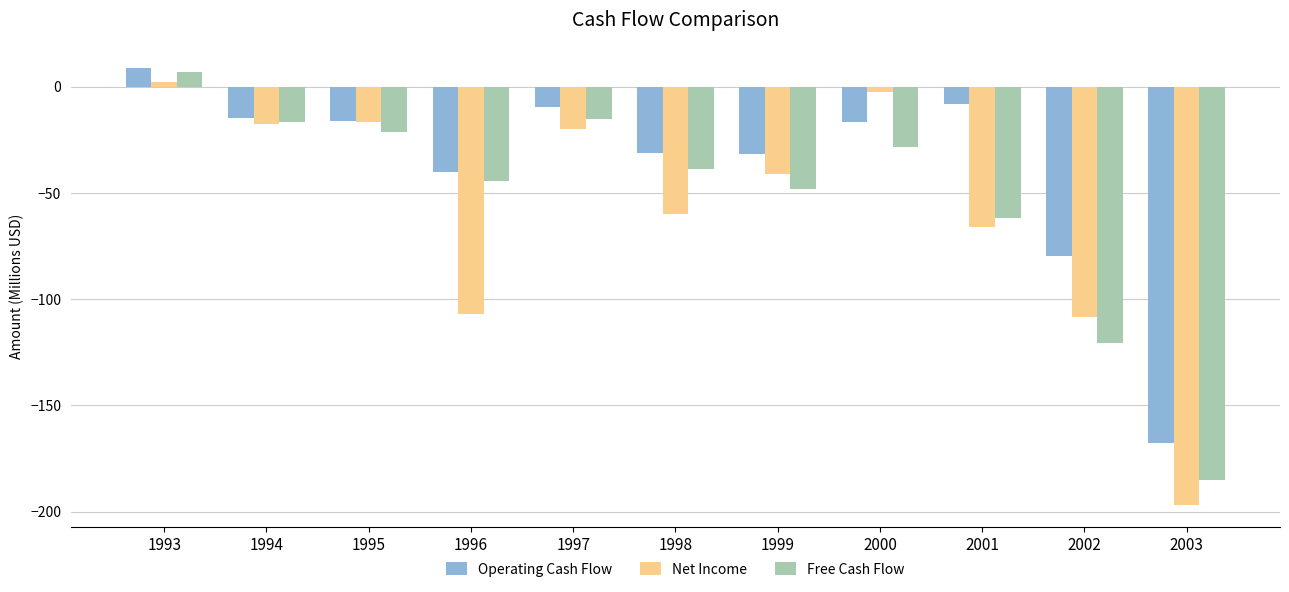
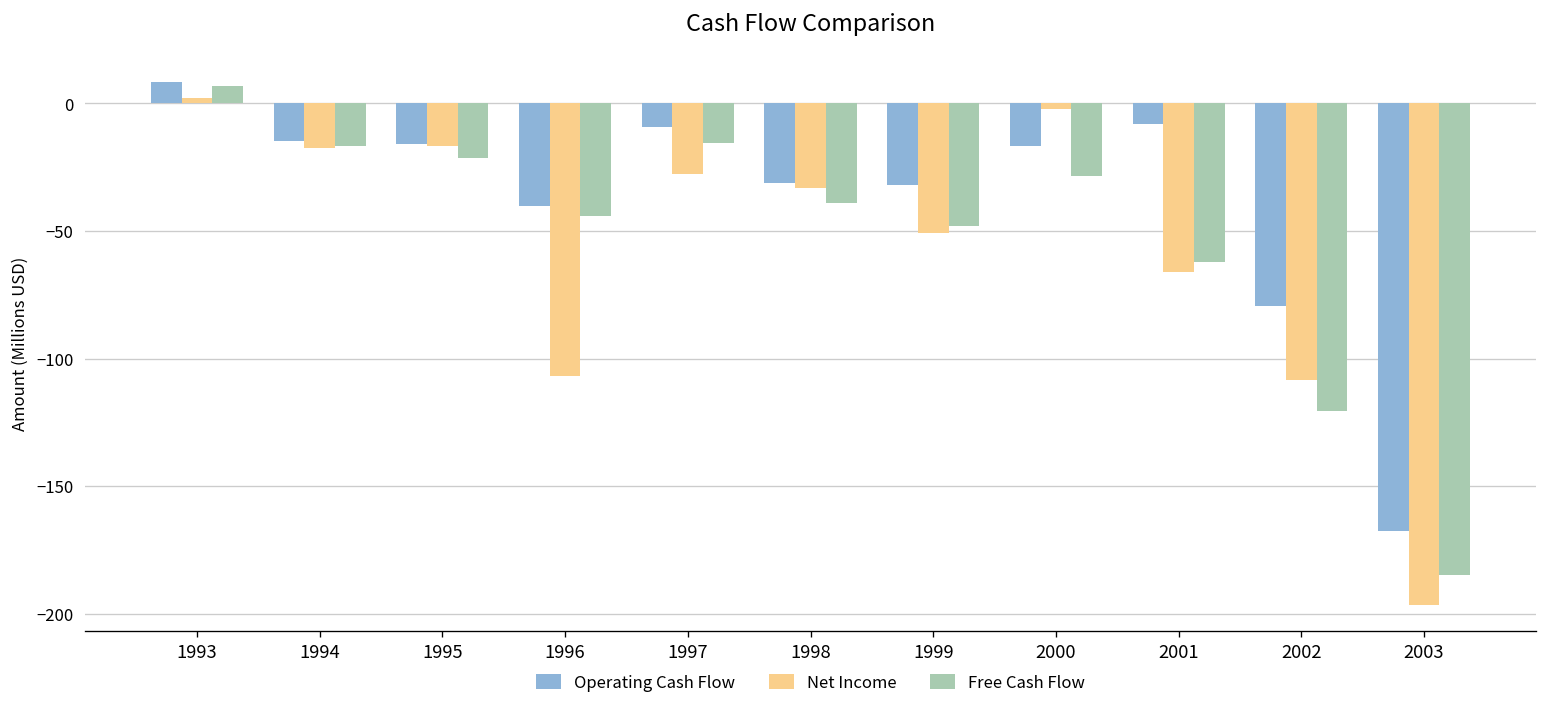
  {
    "Net Income": {
      "1993": 2,
      "1994": -18,
      "1995": -17,
      "1996": -107,
-     "1997": -20,
-     "1998": -60,
-     "1999": -41,
+     "1997": -28,
+     "1998": -33,
+     "1999": -51,
      "2000": -2,
      "2001": -66,
      "2002": -109,
      "2003": -197
    }
  }
